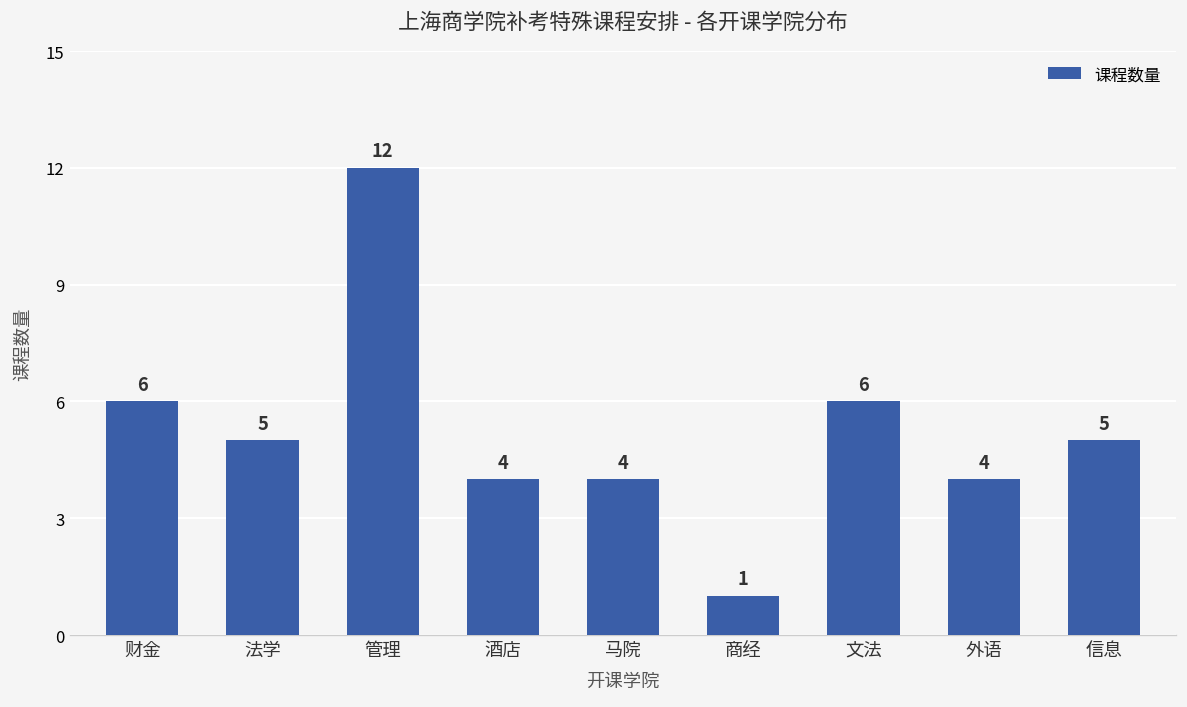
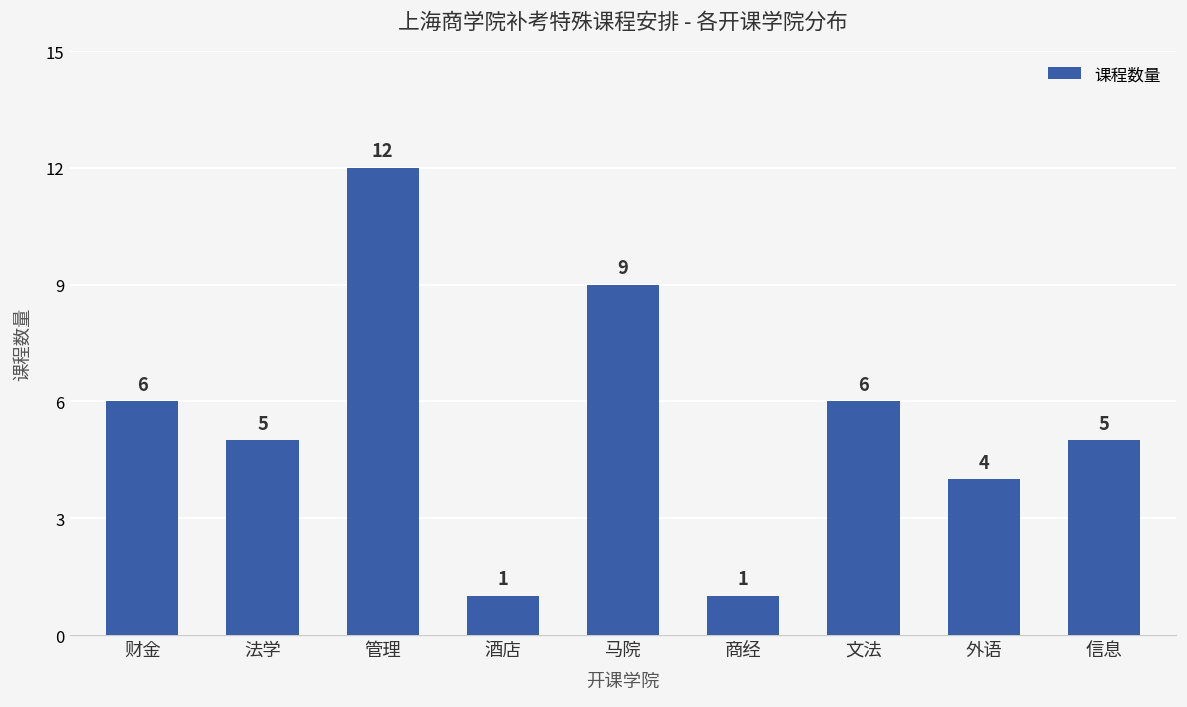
  {
    "财金": 6,
    "法学": 5,
    "管理": 12,
-   "酒店": 4,
-   "马院": 4,
+   "酒店": 1,
+   "马院": 9,
    "商经": 1,
    "文法": 6,
    "外语": 4,
    "信息": 5
  }
